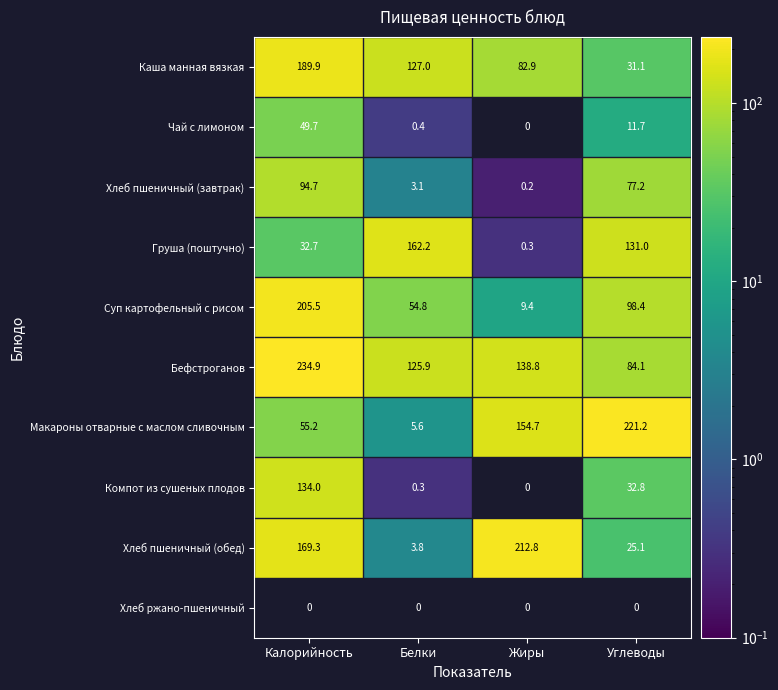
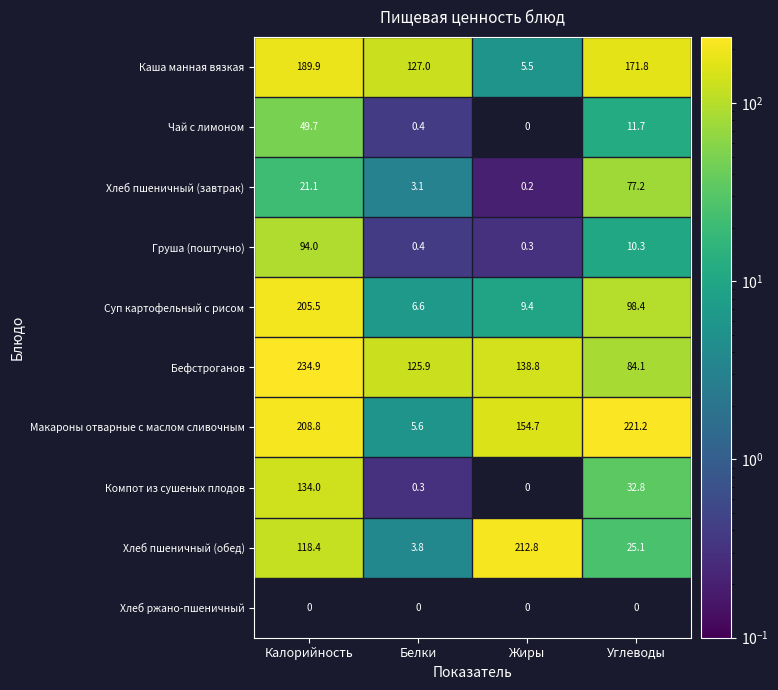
  {
    "Каша манная вязкая": {
      "Калорийность": 189.9,
      "Белки": 127.0,
-     "Жиры": 82.9,
-     "Углеводы": 31.1
+     "Жиры": 5.5,
+     "Углеводы": 171.8
    },
    "Чай с лимоном": {
      "Калорийность": 49.7,
      "Белки": 0.4,
      "Углеводы": 11.7
    },
    "Хлеб пшеничный (завтрак)": {
-     "Калорийность": 94.7,
+     "Калорийность": 21.1,
      "Белки": 3.1,
      "Жиры": 0.2,
      "Углеводы": 77.2
    },
    "Груша (поштучно)": {
-     "Калорийность": 32.7,
-     "Белки": 162.2,
+     "Калорийность": 94.0,
+     "Белки": 0.4,
      "Жиры": 0.3,
-     "Углеводы": 131.0
+     "Углеводы": 10.3
    },
    "Суп картофельный с рисом": {
      "Калорийность": 205.5,
-     "Белки": 54.8,
+     "Белки": 6.6,
      "Жиры": 9.4,
      "Углеводы": 98.4
    },
    "Бефстроганов": {
      "Калорийность": 234.9,
      "Белки": 125.9,
      "Жиры": 138.8,
      "Углеводы": 84.1
    },
    "Макароны отварные с маслом сливочным": {
-     "Калорийность": 55.2,
+     "Калорийность": 208.8,
      "Белки": 5.6,
      "Жиры": 154.7,
      "Углеводы": 221.2
    },
    "Компот из сушеных плодов": {
      "Калорийность": 134.0,
      "Белки": 0.3,
      "Углеводы": 32.8
    },
    "Хлеб пшеничный (обед)": {
-     "Калорийность": 169.3,
+     "Калорийность": 118.4,
      "Белки": 3.8,
      "Жиры": 212.8,
      "Углеводы": 25.1
    }
  }
